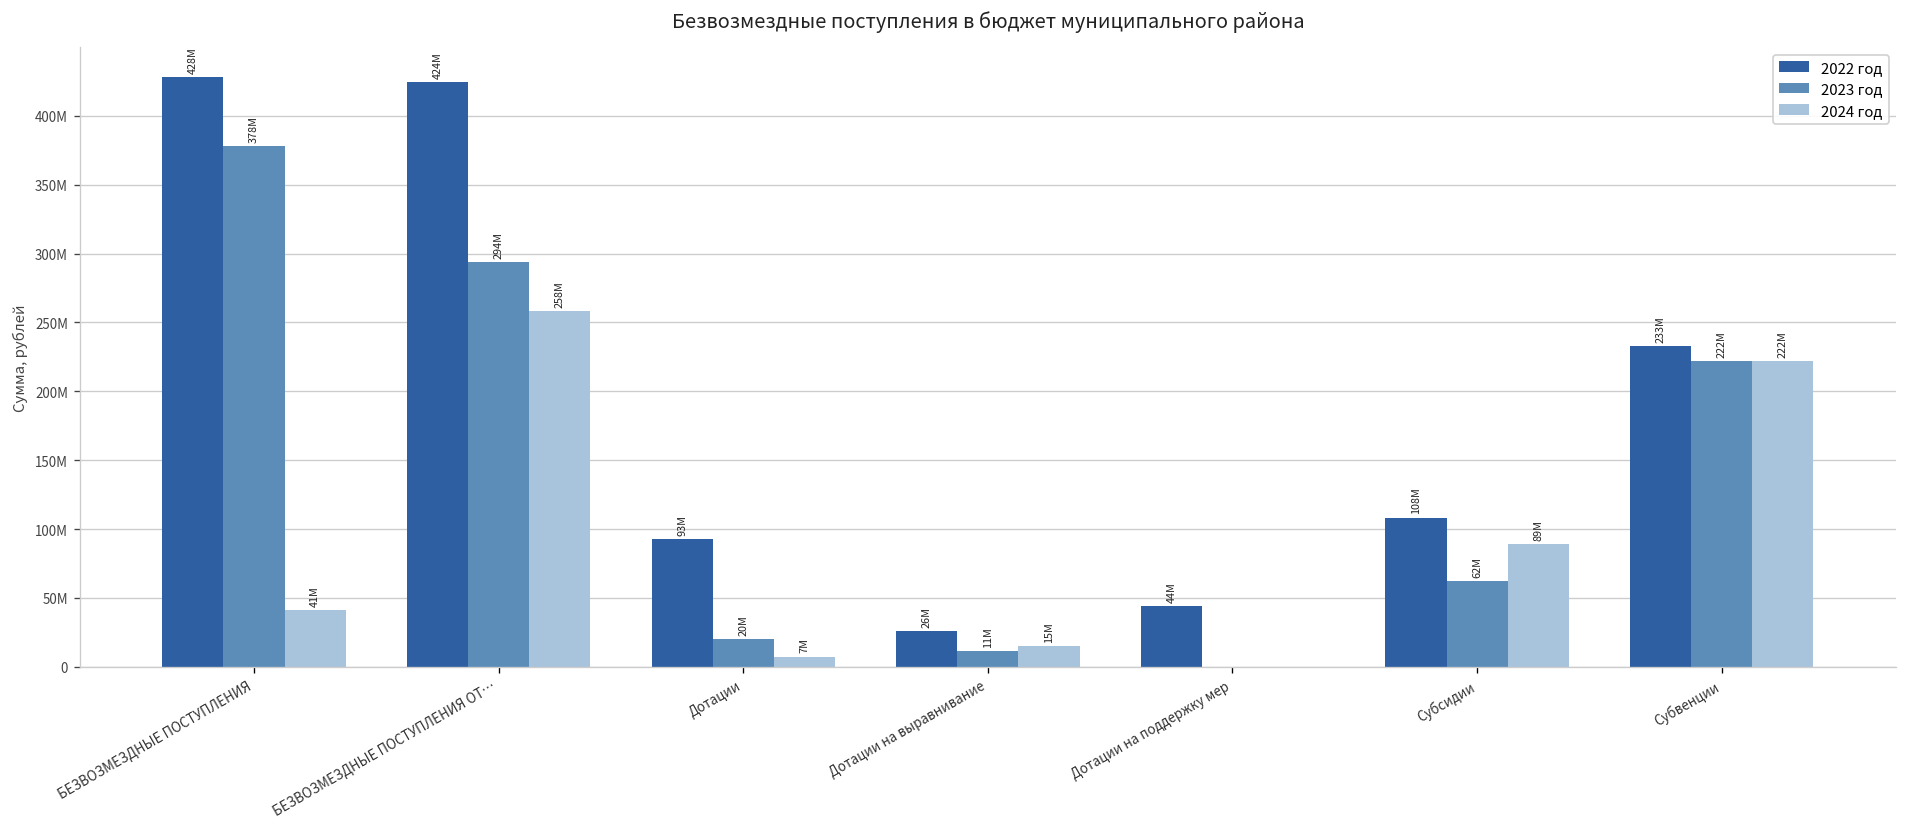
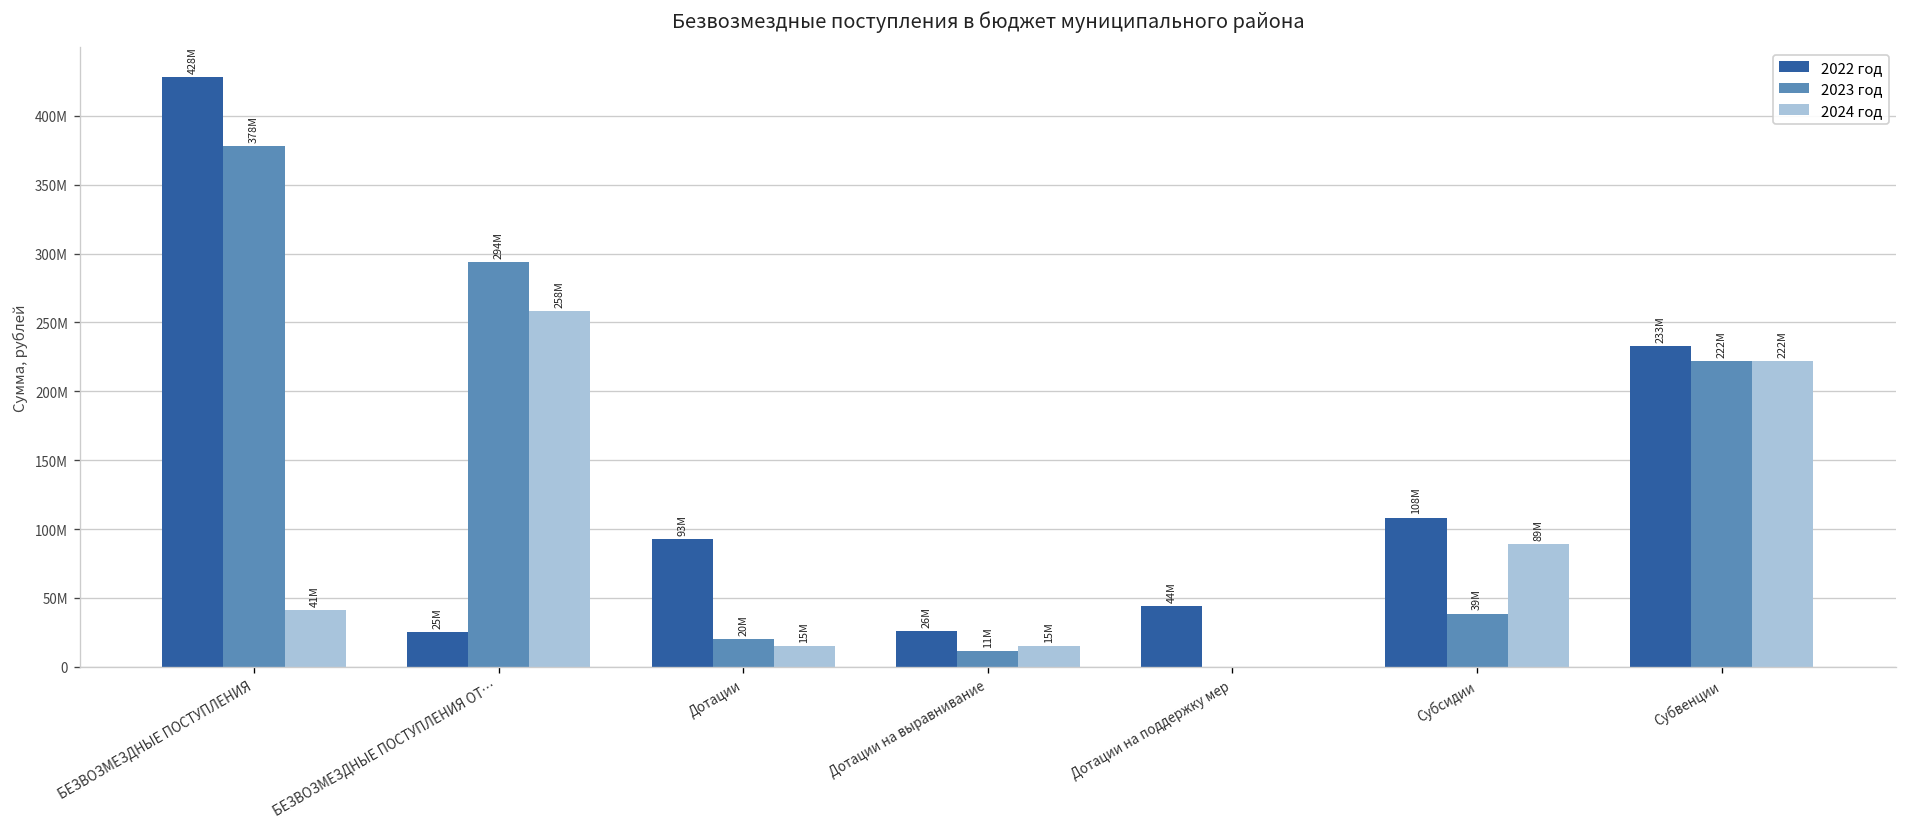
  {
    "2022 год": {
      "БЕЗВОЗМЕЗДНЫЕ ПОСТУПЛЕНИЯ": "428M",
-     "БЕЗВОЗМЕЗДНЫЕ ПОСТУПЛЕНИЯ ОТ…": "424M",
+     "БЕЗВОЗМЕЗДНЫЕ ПОСТУПЛЕНИЯ ОТ…": "25M",
      "Дотации": "93M",
      "Дотации на выравнивание": "26M",
      "Дотации на поддержку мер": "44M",
      "Субсидии": "108M",
      "Субвенции": "233M"
    },
    "2023 год": {
      "БЕЗВОЗМЕЗДНЫЕ ПОСТУПЛЕНИЯ": "378M",
      "БЕЗВОЗМЕЗДНЫЕ ПОСТУПЛЕНИЯ ОТ…": "294M",
      "Дотации": "20M",
      "Дотации на выравнивание": "11M",
-     "Субсидии": "62M",
+     "Субсидии": "39M",
      "Субвенции": "222M"
    },
    "2024 год": {
      "БЕЗВОЗМЕЗДНЫЕ ПОСТУПЛЕНИЯ": "41M",
      "БЕЗВОЗМЕЗДНЫЕ ПОСТУПЛЕНИЯ ОТ…": "258M",
-     "Дотации": "7M",
+     "Дотации": "15M",
      "Дотации на выравнивание": "15M",
      "Субсидии": "89M",
      "Субвенции": "222M"
    }
  }
